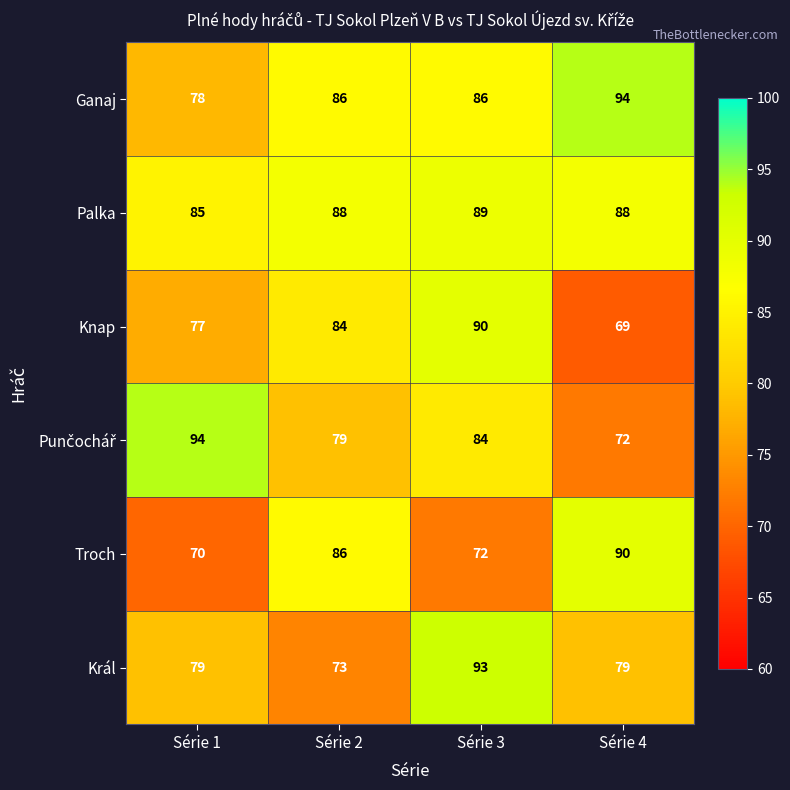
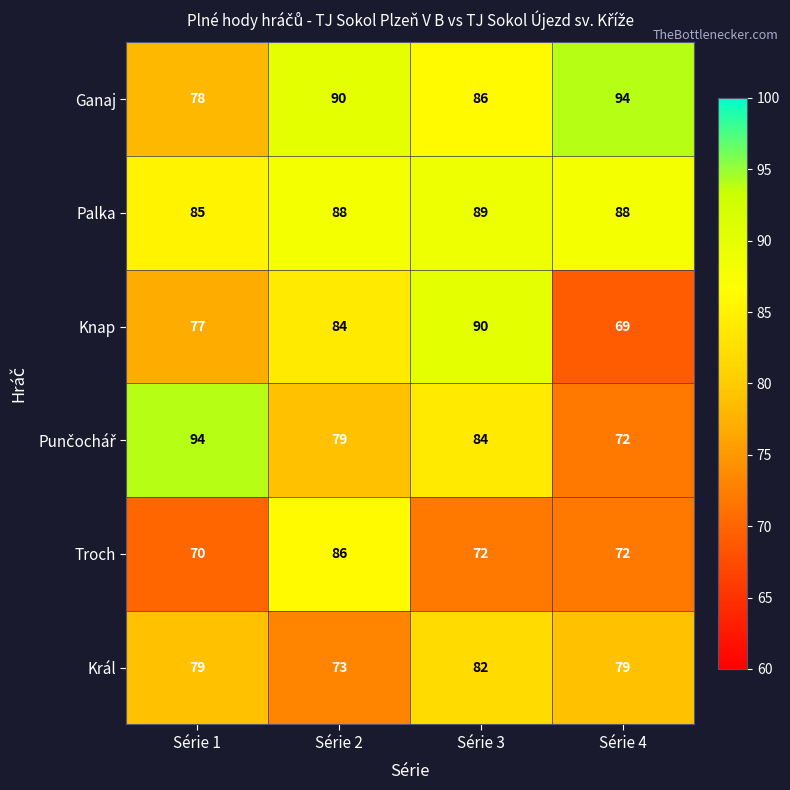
  {
    "Ganaj": {
      "Série 1": 78,
-     "Série 2": 86,
+     "Série 2": 90,
      "Série 3": 86,
      "Série 4": 94
    },
    "Palka": {
      "Série 1": 85,
      "Série 2": 88,
      "Série 3": 89,
      "Série 4": 88
    },
    "Knap": {
      "Série 1": 77,
      "Série 2": 84,
      "Série 3": 90,
      "Série 4": 69
    },
    "Punčochář": {
      "Série 1": 94,
      "Série 2": 79,
      "Série 3": 84,
      "Série 4": 72
    },
    "Troch": {
      "Série 1": 70,
      "Série 2": 86,
      "Série 3": 72,
-     "Série 4": 90
+     "Série 4": 72
    },
    "Král": {
      "Série 1": 79,
      "Série 2": 73,
-     "Série 3": 93,
+     "Série 3": 82,
      "Série 4": 79
    }
  }
